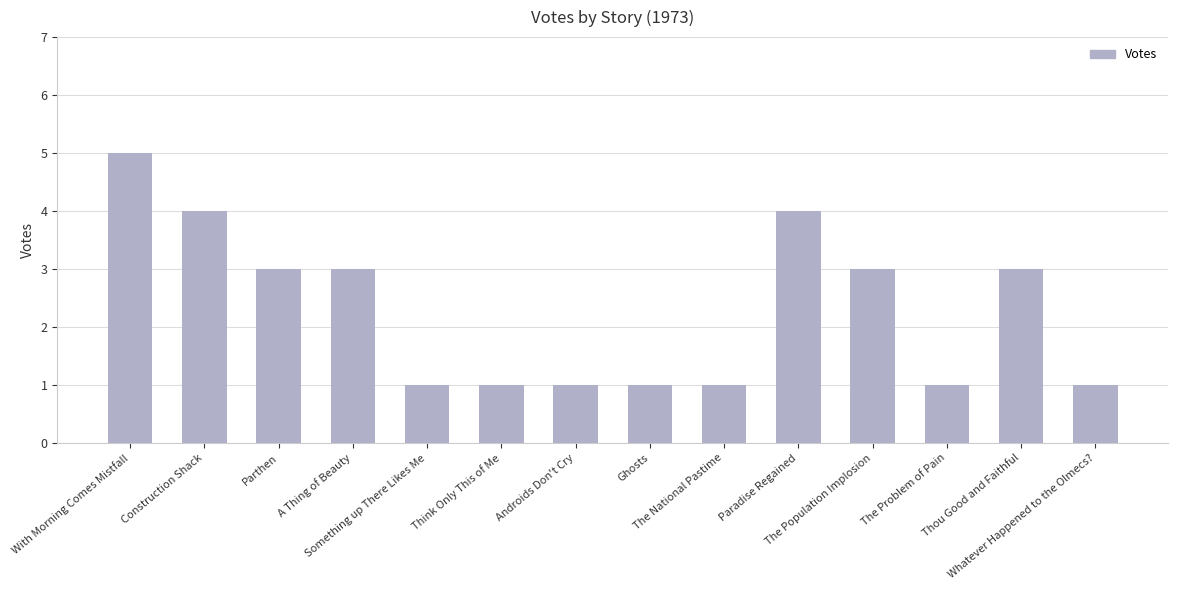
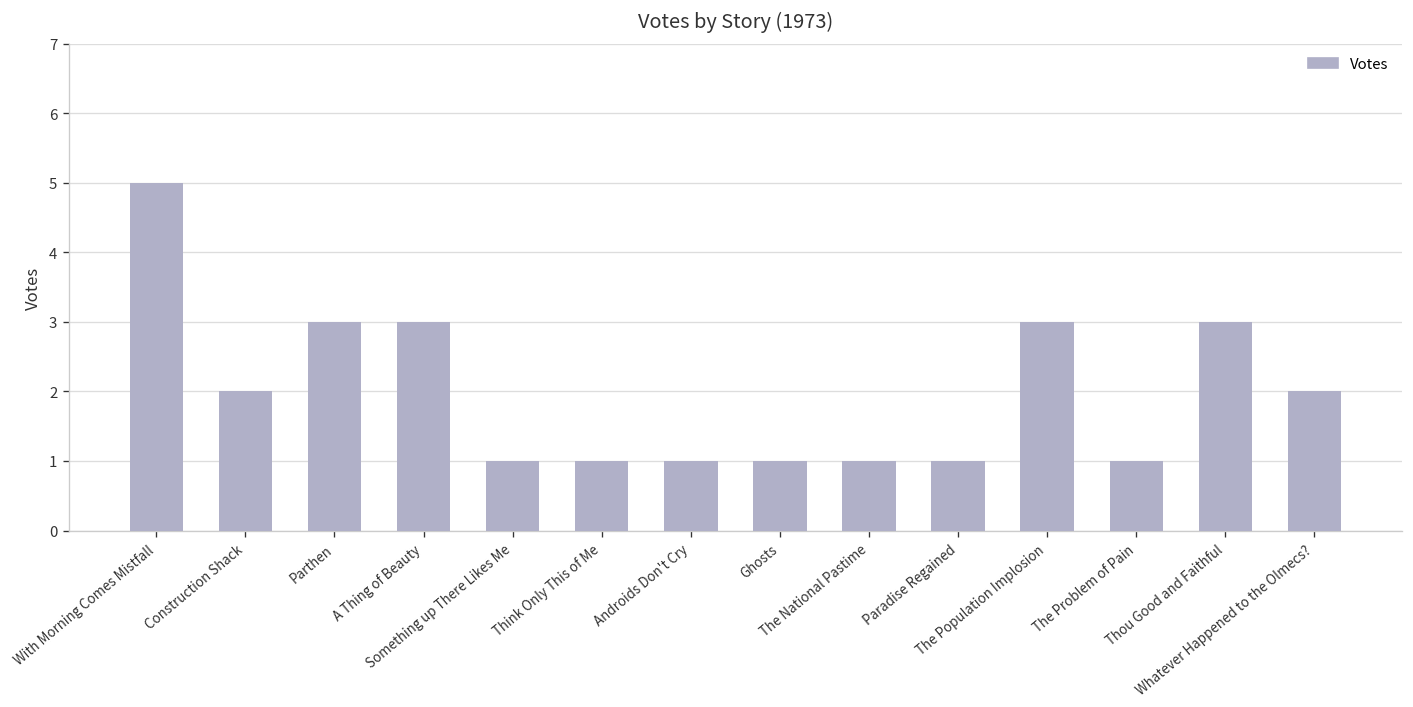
  {
    "With Morning Comes Mistfall": 5,
-   "Construction Shack": 4,
+   "Construction Shack": 2,
    "Parthen": 3,
    "A Thing of Beauty": 3,
    "Something up There Likes Me": 1,
    "Think Only This of Me": 1,
    "Androids Don't Cry": 1,
    "Ghosts": 1,
    "The National Pastime": 1,
-   "Paradise Regained": 4,
+   "Paradise Regained": 1,
    "The Population Implosion": 3,
    "The Problem of Pain": 1,
    "Thou Good and Faithful": 3,
-   "Whatever Happened to the Olmecs?": 1
+   "Whatever Happened to the Olmecs?": 2
  }
